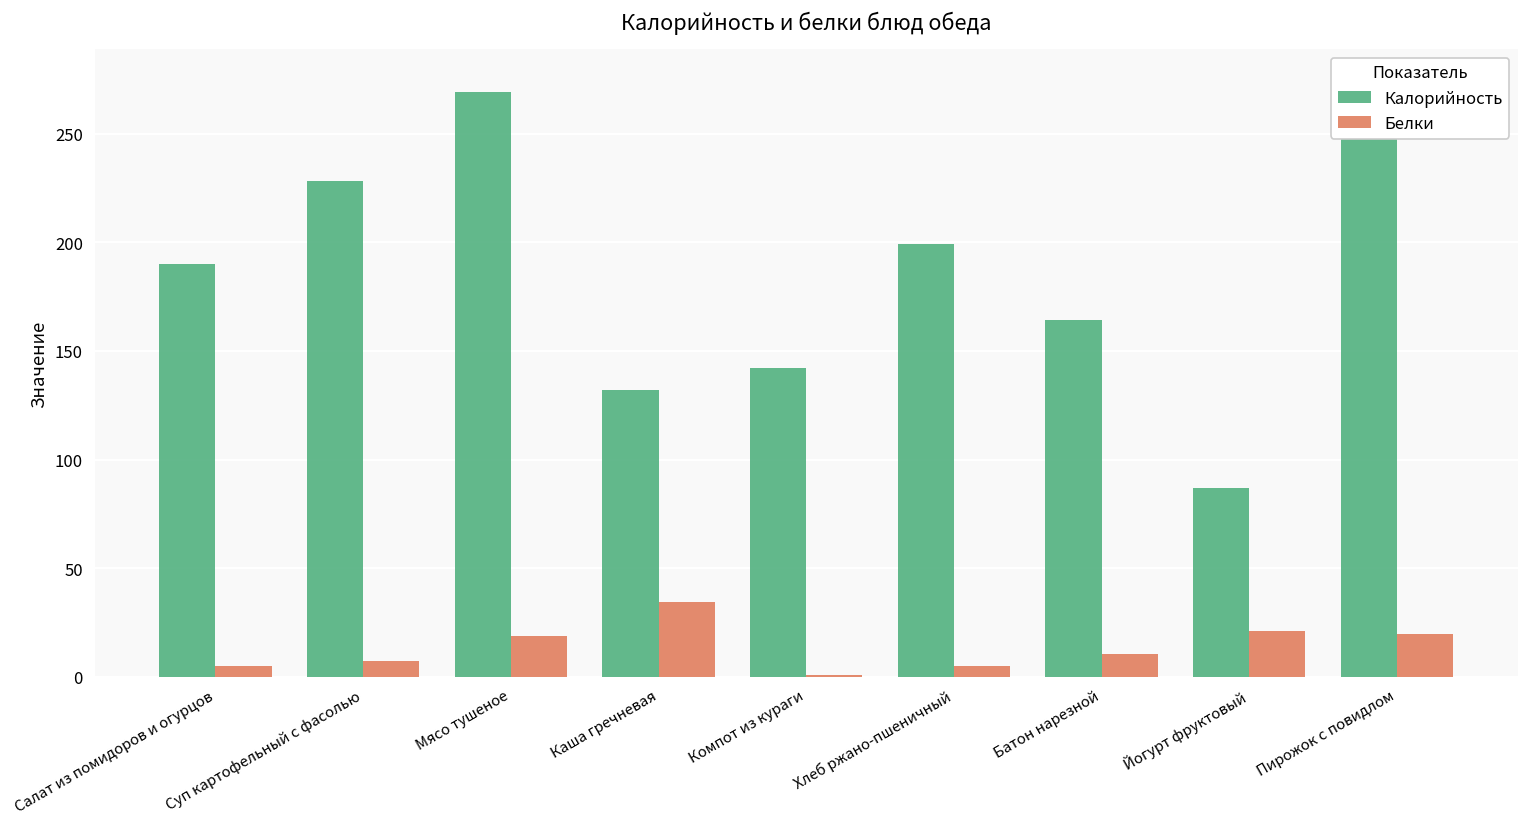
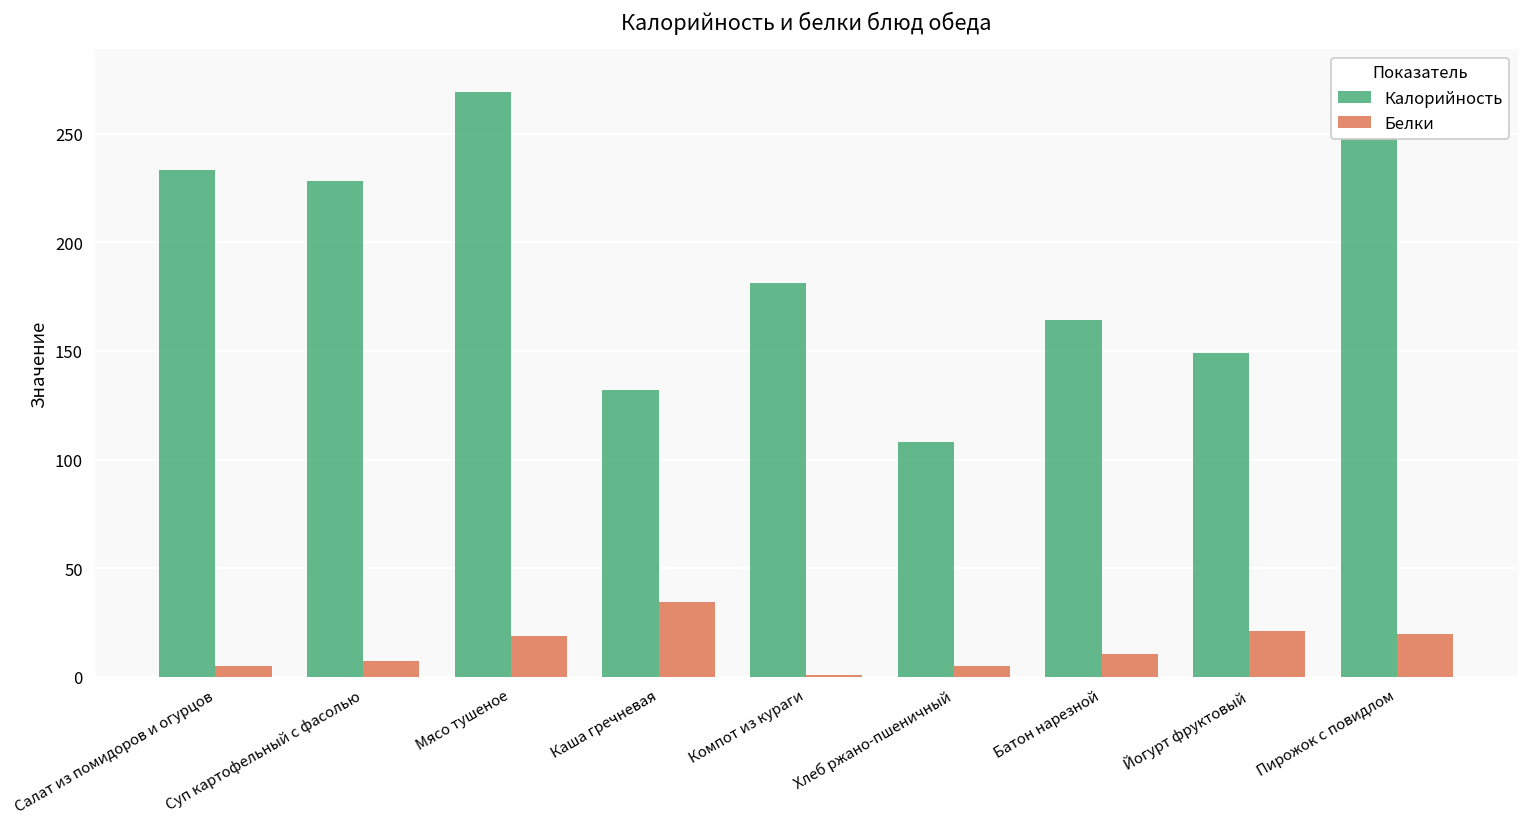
  {
    "Калорийность": {
-     "Салат из помидоров и огурцов": 190,
+     "Салат из помидоров и огурцов": 233,
      "Суп картофельный с фасолью": 228,
      "Мясо тушеное": 269,
      "Каша гречневая": 132,
-     "Компот из кураги": 142,
-     "Хлеб ржано-пшеничный": 199,
+     "Компот из кураги": 181,
+     "Хлеб ржано-пшеничный": 108,
      "Батон нарезной": 164,
-     "Йогурт фруктовый": 87
+     "Йогурт фруктовый": 149
    },
    "Белки": {
      "Салат из помидоров и огурцов": 5,
      "Суп картофельный с фасолью": 7,
      "Мясо тушеное": 19,
      "Каша гречневая": 34,
      "Хлеб ржано-пшеничный": 5,
      "Батон нарезной": 11,
      "Йогурт фруктовый": 21,
      "Пирожок с повидлом": 20
    }
  }
